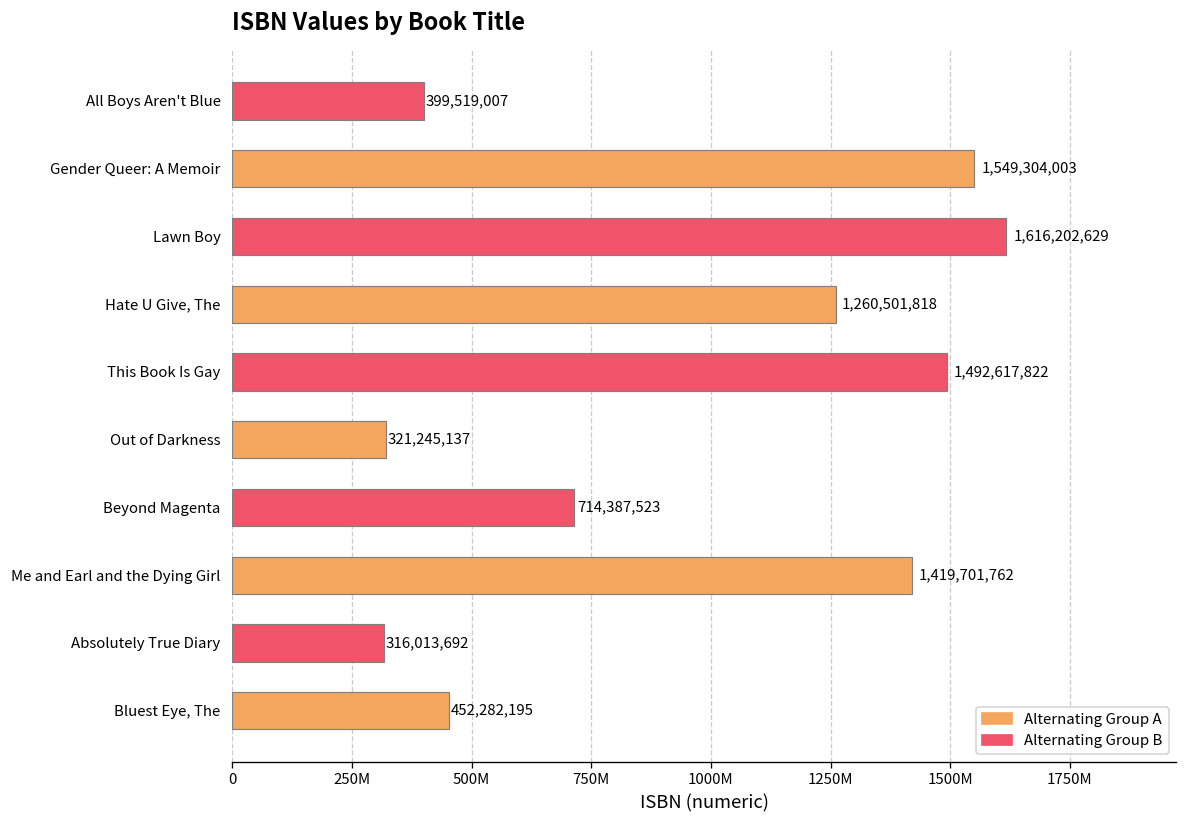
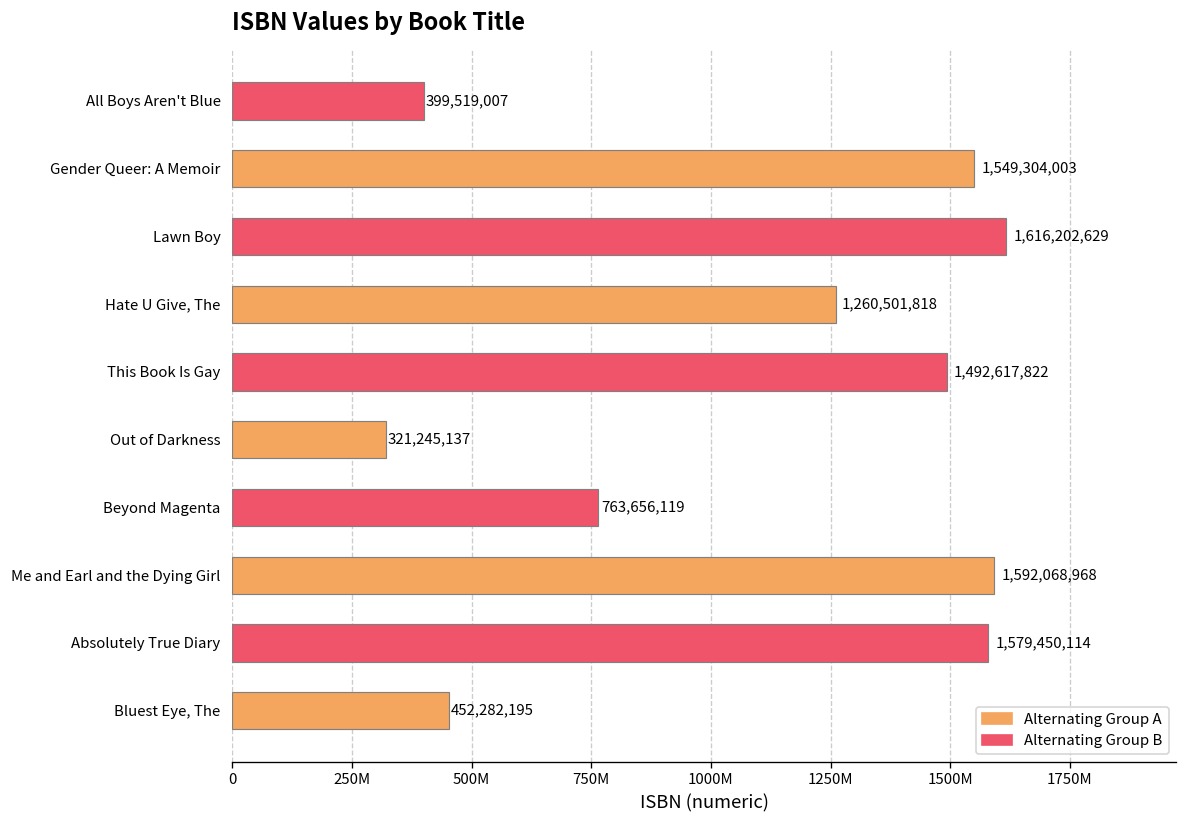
  {
    "All Boys Aren't Blue": "399,519,007",
    "Gender Queer: A Memoir": "1,549,304,003",
    "Lawn Boy": "1,616,202,629",
    "Hate U Give, The": "1,260,501,818",
    "This Book Is Gay": "1,492,617,822",
    "Out of Darkness": "321,245,137",
-   "Beyond Magenta": "714,387,523",
-   "Me and Earl and the Dying Girl": "1,419,701,762",
-   "Absolutely True Diary": "316,013,692",
+   "Beyond Magenta": "763,656,119",
+   "Me and Earl and the Dying Girl": "1,592,068,968",
+   "Absolutely True Diary": "1,579,450,114",
    "Bluest Eye, The": "452,282,195"
  }
